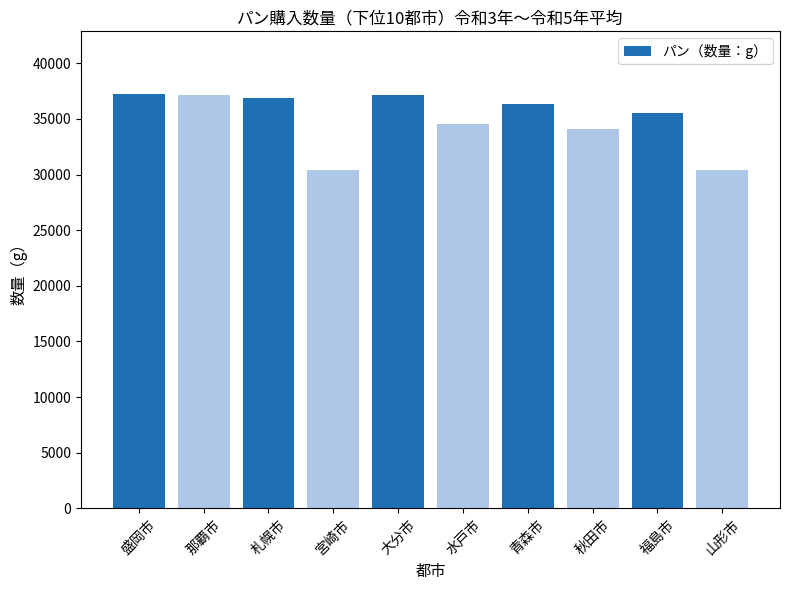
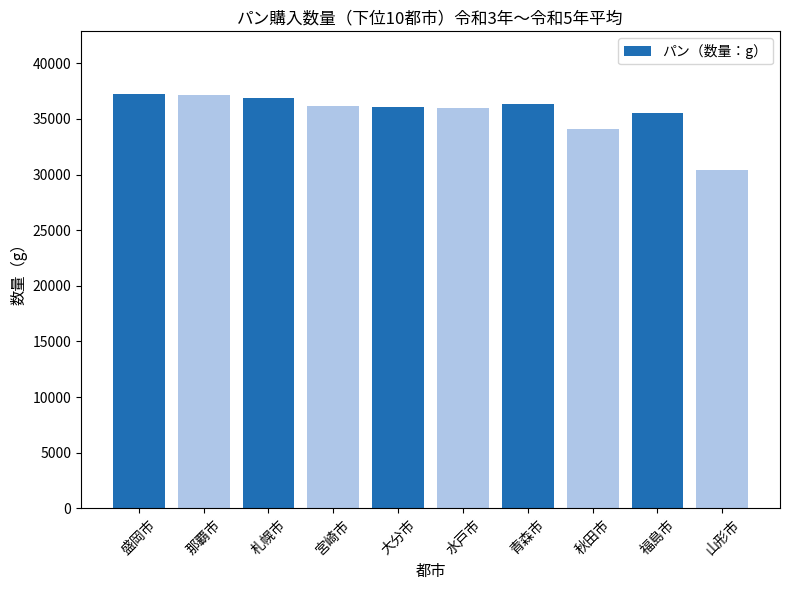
  {
    "盛岡市": 37300,
    "那覇市": 37100,
    "札幌市": 36900,
-   "宮崎市": 30400,
-   "大分市": 37100,
-   "水戸市": 34600,
+   "宮崎市": 36200,
+   "大分市": 36100,
+   "水戸市": 36000,
    "青森市": 36300,
    "秋田市": 34100,
    "福島市": 35500,
    "山形市": 30400
  }
